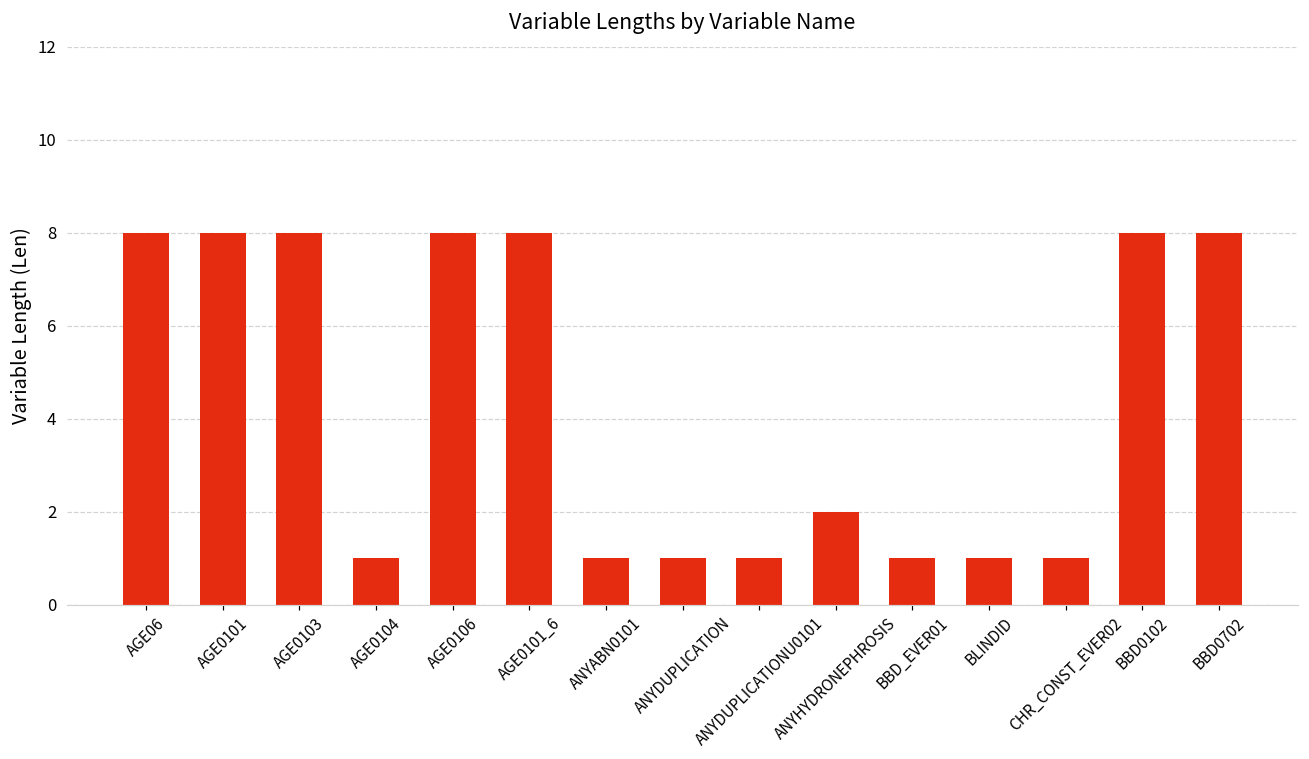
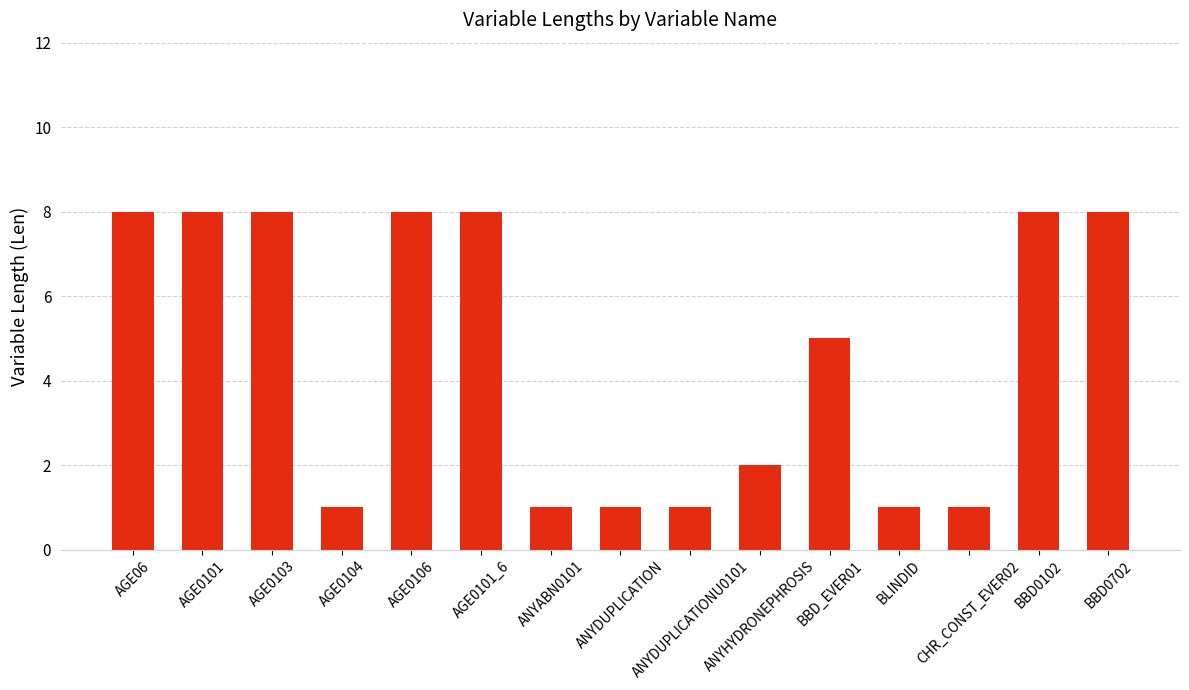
  {
    "AGE06": 8,
    "AGE0101": 8,
    "AGE0103": 8,
    "AGE0104": 1,
    "AGE0106": 8,
    "AGE0101_6": 8,
    "ANYABN0101": 1,
    "ANYDUPLICATION": 1,
    "ANYDUPLICATIONU0101": 1,
    "ANYHYDRONEPHROSIS": 2,
-   "BBD_EVER01": 1,
+   "BBD_EVER01": 5,
    "BLINDID": 1,
    "CHR_CONST_EVER02": 1,
    "BBD0102": 8,
    "BBD0702": 8
  }
